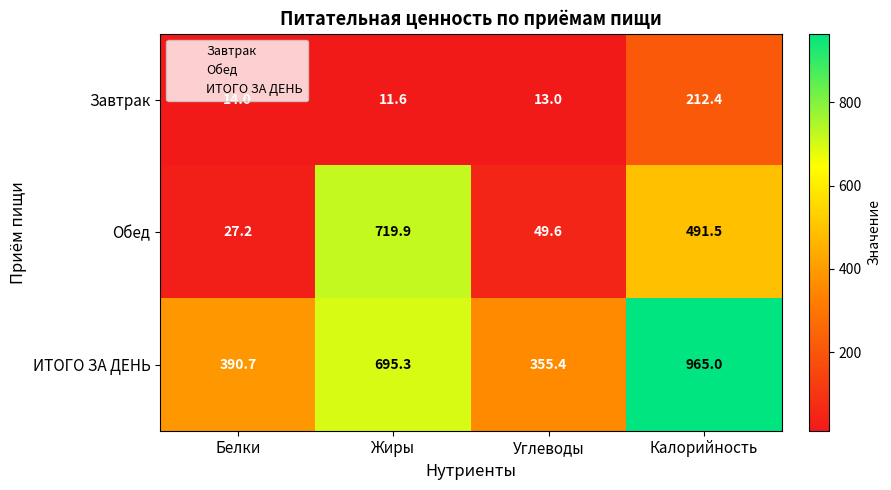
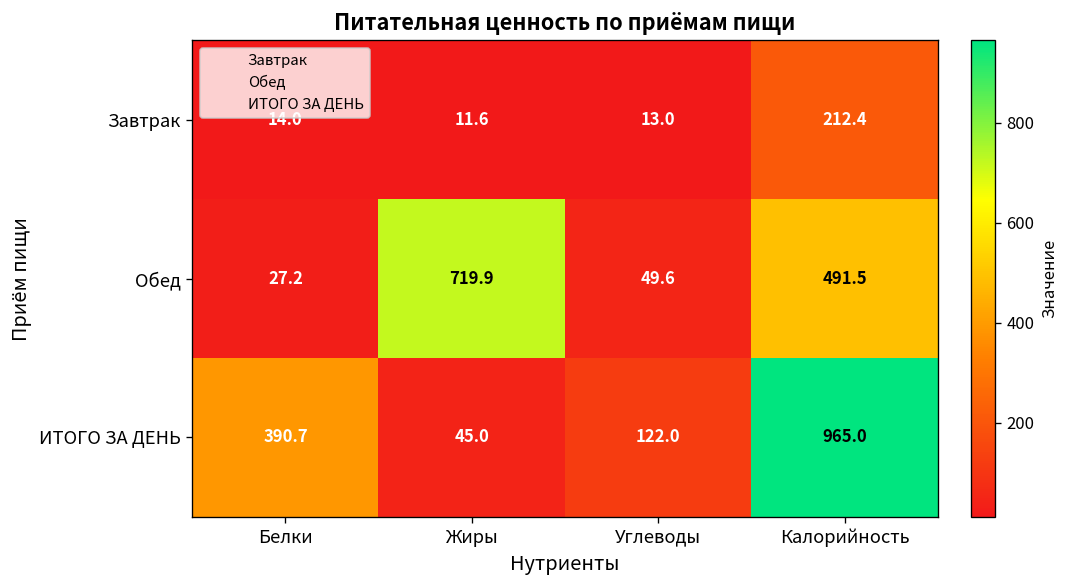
  {
    "Завтрак": {
      "Жиры": 11.6,
      "Углеводы": 13.0,
      "Калорийность": 212.4
    },
    "Обед": {
      "Белки": 27.2,
      "Жиры": 719.9,
      "Углеводы": 49.6,
      "Калорийность": 491.5
    },
    "ИТОГО ЗА ДЕНЬ": {
      "Белки": 390.7,
-     "Жиры": 695.3,
-     "Углеводы": 355.4,
+     "Жиры": 45.0,
+     "Углеводы": 122.0,
      "Калорийность": 965.0
    }
  }
